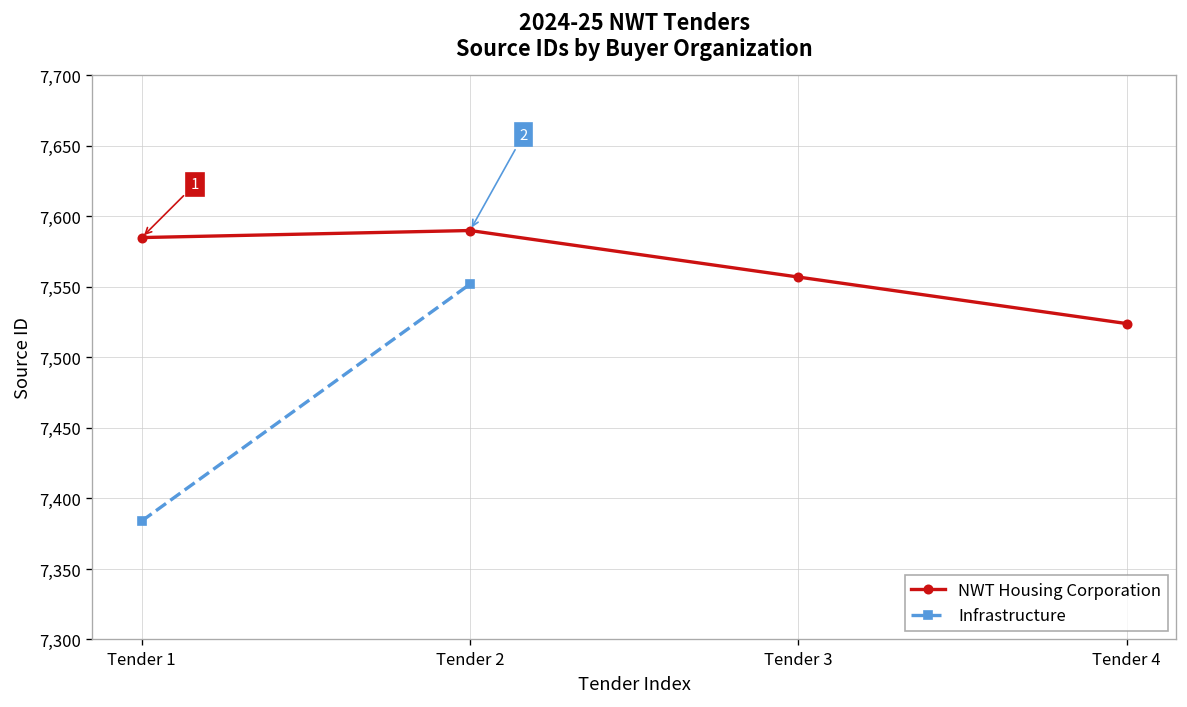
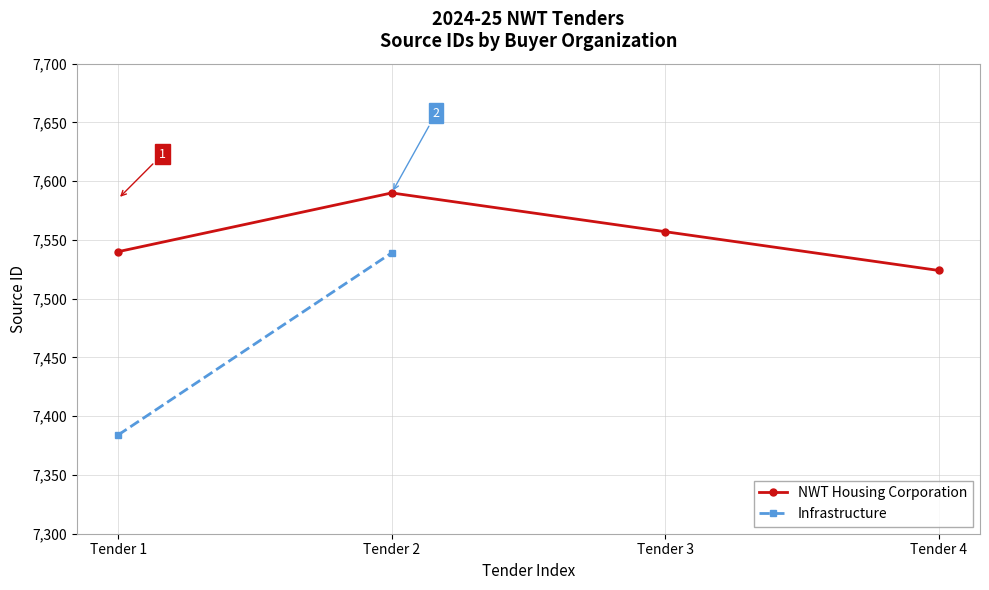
  {
    "NWT Housing Corporation": {
-     "Tender 1": "7,585",
+     "Tender 1": "7,540",
      "Tender 2": "7,590",
      "Tender 3": "7,557",
      "Tender 4": "7,524"
    },
    "Infrastructure": {
      "Tender 1": "7,384",
-     "Tender 2": "7,552"
+     "Tender 2": "7,539"
    }
  }
